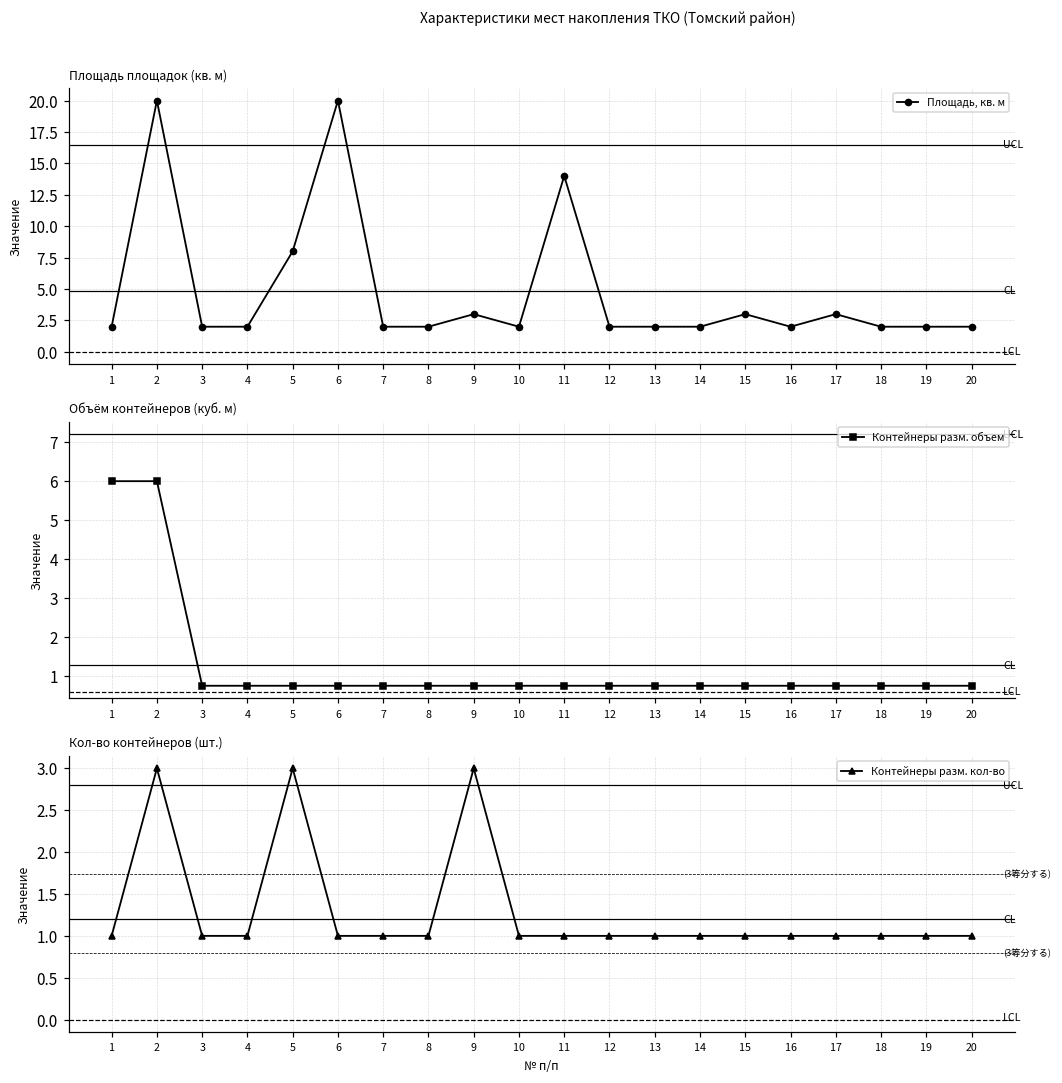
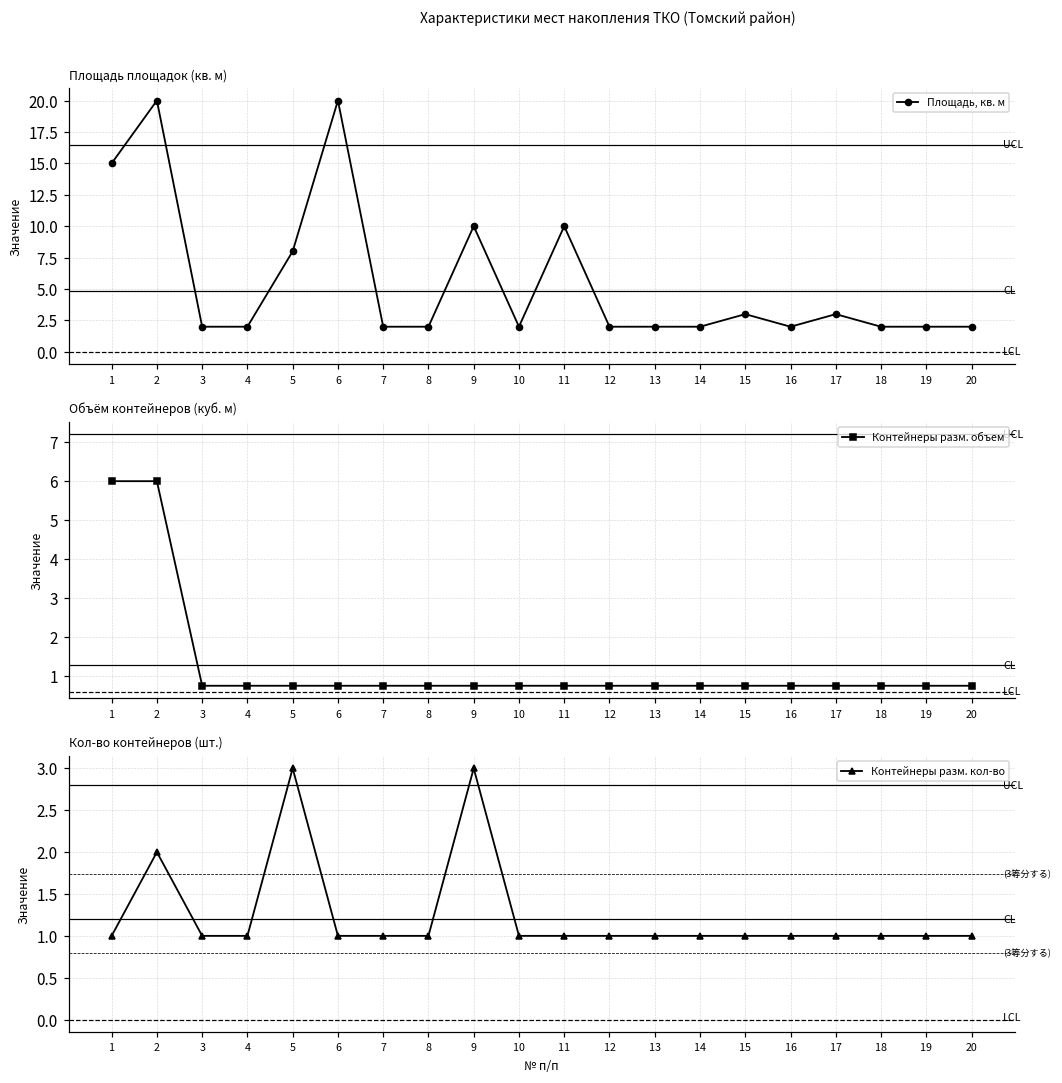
  {
    "Площадь площадок (кв. м)": {
-     "1": 2,
+     "1": 15,
      "2": 20,
      "3": 2,
      "4": 2,
      "5": 8,
      "6": 20,
      "7": 2,
      "8": 2,
-     "9": 3,
+     "9": 10,
      "10": 2,
-     "11": 14,
+     "11": 10,
      "12": 2,
      "13": 2,
      "14": 2,
      "15": 3,
      "16": 2,
      "17": 3,
      "18": 2,
      "19": 2,
      "20": 2
    },
    "Объём контейнеров (куб. м)": {
      "1": 6.0,
      "2": 6.0,
      "3": 0.8,
      "4": 0.8,
      "5": 0.8,
      "6": 0.8,
      "7": 0.8,
      "8": 0.8,
      "9": 0.8,
      "10": 0.8,
      "11": 0.8,
      "12": 0.8,
      "13": 0.8,
      "14": 0.8,
      "15": 0.8,
      "16": 0.8,
      "17": 0.8,
      "18": 0.8,
      "19": 0.8,
      "20": 0.8
    },
    "Кол-во контейнеров (шт.)": {
      "1": 1,
-     "2": 3,
+     "2": 2,
      "3": 1,
      "4": 1,
      "5": 3,
      "6": 1,
      "7": 1,
      "8": 1,
      "9": 3,
      "10": 1,
      "11": 1,
      "12": 1,
      "13": 1,
      "14": 1,
      "15": 1,
      "16": 1,
      "17": 1,
      "18": 1,
      "19": 1,
      "20": 1
    }
  }
